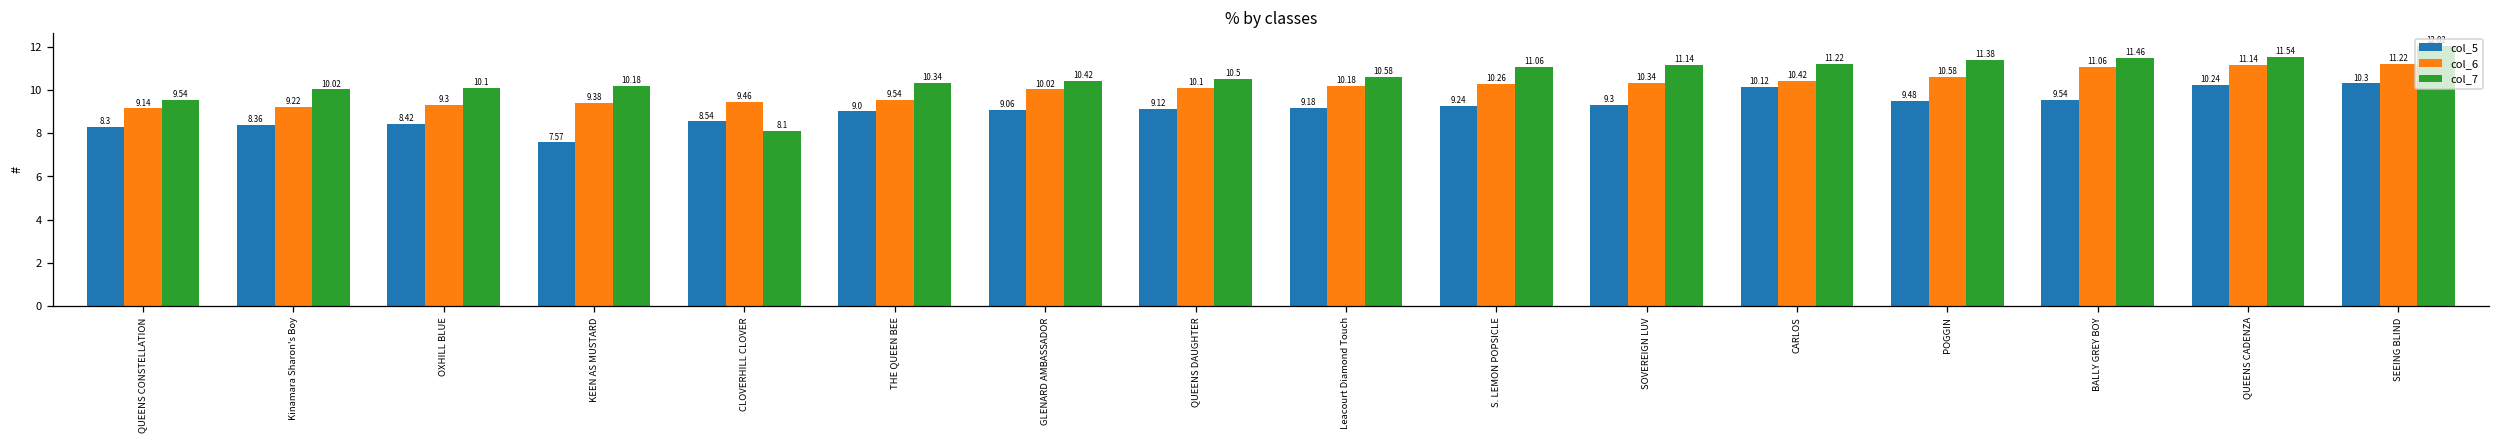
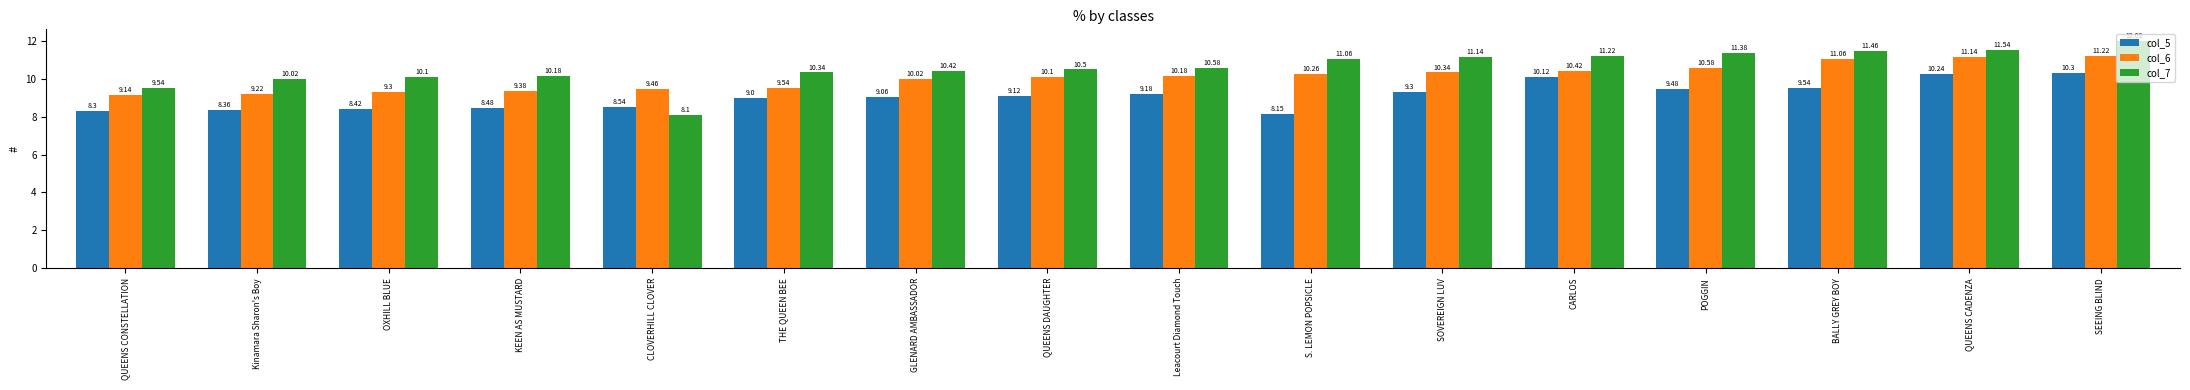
  {
    "col_5": {
      "QUEENS CONSTELLATION": 8.3,
      "Kinamara Sharon's Boy": 8.36,
      "OXHILL BLUE": 8.42,
-     "KEEN AS MUSTARD": 7.57,
+     "KEEN AS MUSTARD": 8.48,
      "CLOVERHILL CLOVER": 8.54,
      "THE QUEEN BEE": 9.0,
      "GLENARD AMBASSADOR": 9.06,
      "QUEENS DAUGHTER": 9.12,
      "Leacourt Diamond Touch": 9.18,
-     "S. LEMON POPSICLE": 9.24,
+     "S. LEMON POPSICLE": 8.15,
      "SOVEREIGN LUV": 9.3,
      "CARLOS": 10.12,
      "POGGIN": 9.48,
      "BALLY GREY BOY": 9.54,
      "QUEENS CADENZA": 10.24,
      "SEEING BLIND": 10.3
    },
    "col_6": {
      "QUEENS CONSTELLATION": 9.14,
      "Kinamara Sharon's Boy": 9.22,
      "OXHILL BLUE": 9.3,
      "KEEN AS MUSTARD": 9.38,
      "CLOVERHILL CLOVER": 9.46,
      "THE QUEEN BEE": 9.54,
      "GLENARD AMBASSADOR": 10.02,
      "QUEENS DAUGHTER": 10.1,
      "Leacourt Diamond Touch": 10.18,
      "S. LEMON POPSICLE": 10.26,
      "SOVEREIGN LUV": 10.34,
      "CARLOS": 10.42,
      "POGGIN": 10.58,
      "BALLY GREY BOY": 11.06,
      "QUEENS CADENZA": 11.14,
      "SEEING BLIND": 11.22
    },
    "col_7": {
      "QUEENS CONSTELLATION": 9.54,
      "Kinamara Sharon's Boy": 10.02,
      "OXHILL BLUE": 10.1,
      "KEEN AS MUSTARD": 10.18,
      "CLOVERHILL CLOVER": 8.1,
      "THE QUEEN BEE": 10.34,
      "GLENARD AMBASSADOR": 10.42,
      "QUEENS DAUGHTER": 10.5,
      "Leacourt Diamond Touch": 10.58,
      "S. LEMON POPSICLE": 11.06,
      "SOVEREIGN LUV": 11.14,
      "CARLOS": 11.22,
      "POGGIN": 11.38,
      "BALLY GREY BOY": 11.46,
      "QUEENS CADENZA": 11.54
    }
  }
